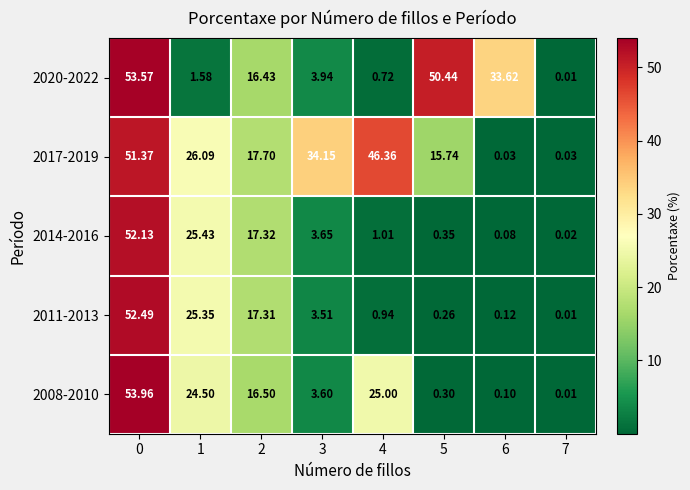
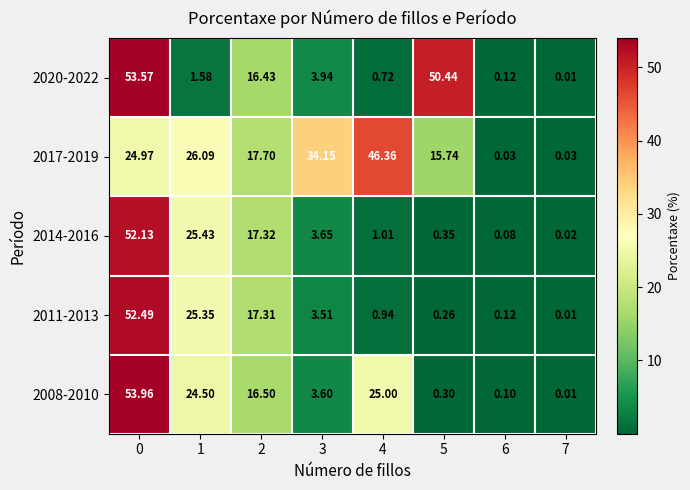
  {
    "2020-2022": {
      "0": 53.57,
      "1": 1.58,
      "2": 16.43,
      "3": 3.94,
      "4": 0.72,
      "5": 50.44,
-     "6": 33.62,
+     "6": 0.12,
      "7": 0.01
    },
    "2017-2019": {
-     "0": 51.37,
+     "0": 24.97,
      "1": 26.09,
      "2": 17.70,
      "3": 34.15,
      "4": 46.36,
      "5": 15.74,
      "6": 0.03,
      "7": 0.03
    },
    "2014-2016": {
      "0": 52.13,
      "1": 25.43,
      "2": 17.32,
      "3": 3.65,
      "4": 1.01,
      "5": 0.35,
      "6": 0.08,
      "7": 0.02
    },
    "2011-2013": {
      "0": 52.49,
      "1": 25.35,
      "2": 17.31,
      "3": 3.51,
      "4": 0.94,
      "5": 0.26,
      "6": 0.12,
      "7": 0.01
    },
    "2008-2010": {
      "0": 53.96,
      "1": 24.50,
      "2": 16.50,
      "3": 3.60,
      "4": 25.00,
      "5": 0.30,
      "6": 0.10,
      "7": 0.01
    }
  }
